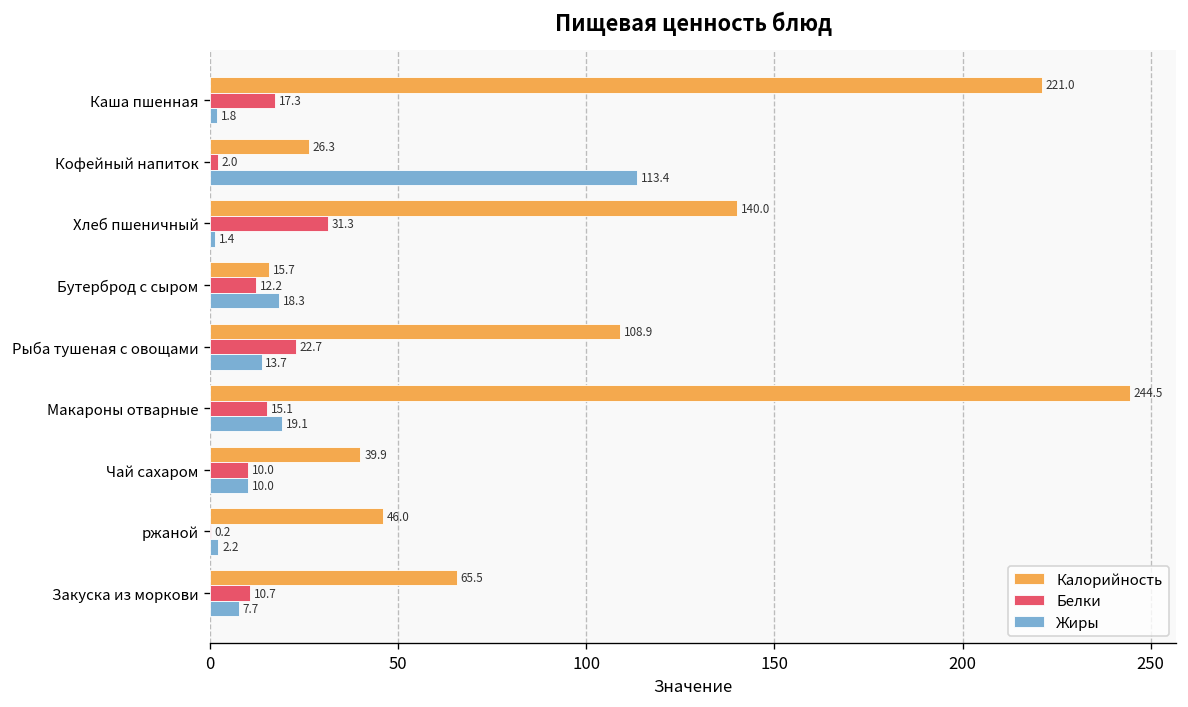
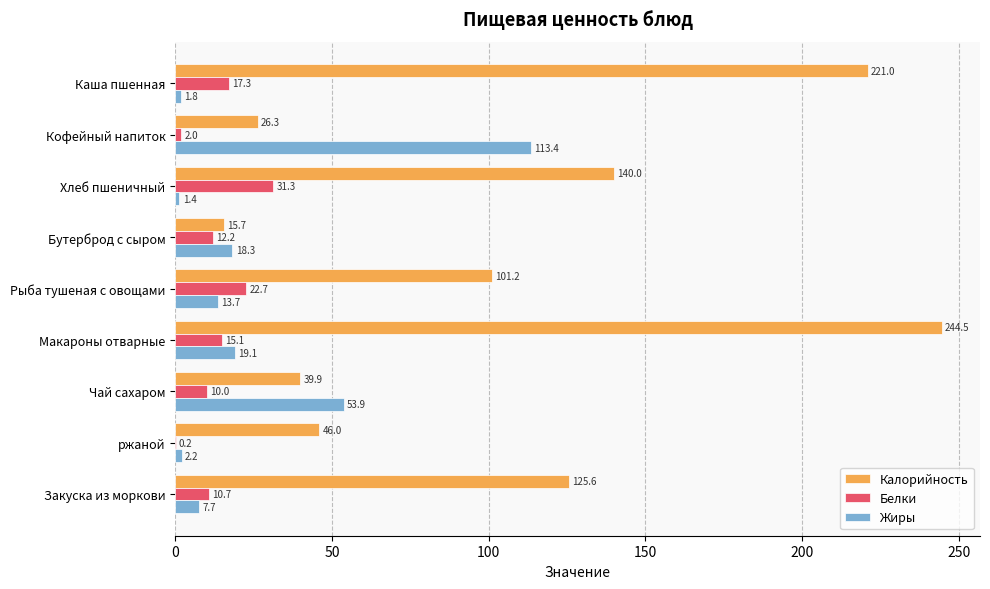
  {
    "Калорийность": {
      "Каша пшенная": 221.0,
      "Кофейный напиток": 26.3,
      "Хлеб пшеничный": 140.0,
      "Бутерброд с сыром": 15.7,
-     "Рыба тушеная с овощами": 108.9,
+     "Рыба тушеная с овощами": 101.2,
      "Макароны отварные": 244.5,
      "Чай сахаром": 39.9,
      "ржаной": 46.0,
-     "Закуска из моркови": 65.5
+     "Закуска из моркови": 125.6
    },
    "Белки": {
      "Каша пшенная": 17.3,
      "Кофейный напиток": 2.0,
      "Хлеб пшеничный": 31.3,
      "Бутерброд с сыром": 12.2,
      "Рыба тушеная с овощами": 22.7,
      "Макароны отварные": 15.1,
      "Чай сахаром": 10.0,
      "ржаной": 0.2,
      "Закуска из моркови": 10.7
    },
    "Жиры": {
      "Каша пшенная": 1.8,
      "Кофейный напиток": 113.4,
      "Хлеб пшеничный": 1.4,
      "Бутерброд с сыром": 18.3,
      "Рыба тушеная с овощами": 13.7,
      "Макароны отварные": 19.1,
-     "Чай сахаром": 10.0,
+     "Чай сахаром": 53.9,
      "ржаной": 2.2,
      "Закуска из моркови": 7.7
    }
  }
